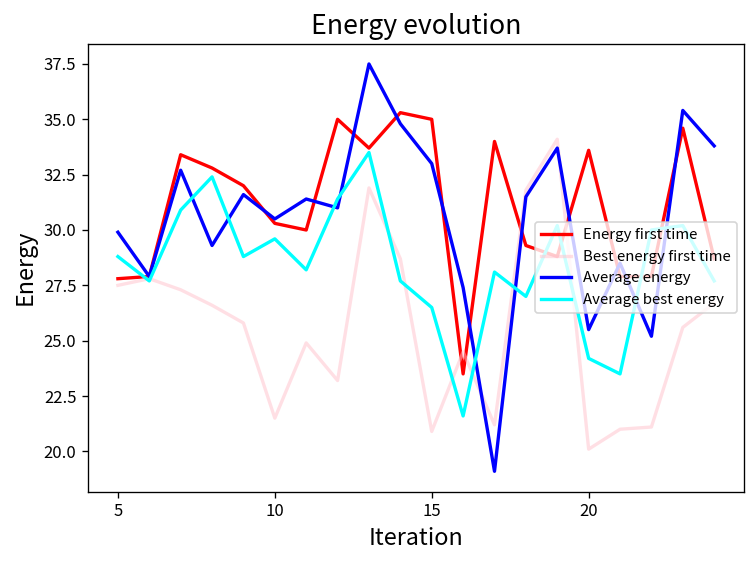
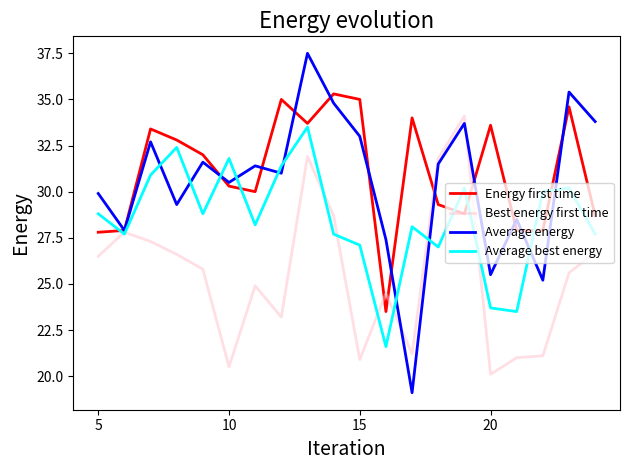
  {
    "Energy first time": {
      "5": 27.8,
      "10": 30.3,
      "15": 35.0,
      "20": 33.6
    },
    "Best energy first time": {
-     "5": 27.5,
-     "10": 21.5,
+     "5": 26.5,
+     "10": 20.5,
      "15": 20.9,
      "20": 20.1
    },
    "Average energy": {
      "5": 29.9,
      "10": 30.5,
      "15": 33.0,
      "20": 25.5
    },
    "Average best energy": {
      "5": 28.8,
-     "10": 29.6,
-     "15": 26.5,
-     "20": 24.2
+     "10": 31.8,
+     "15": 27.1,
+     "20": 23.7
    }
  }
